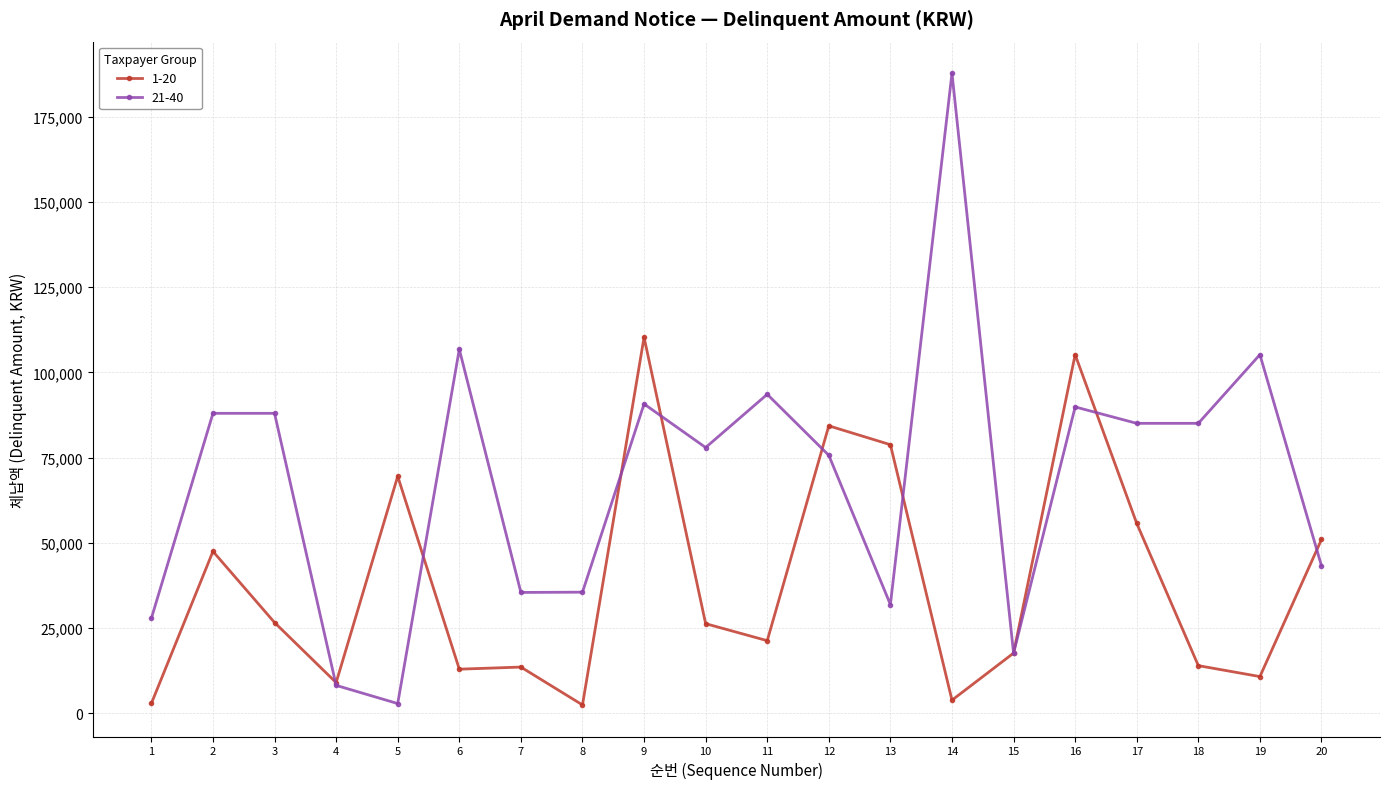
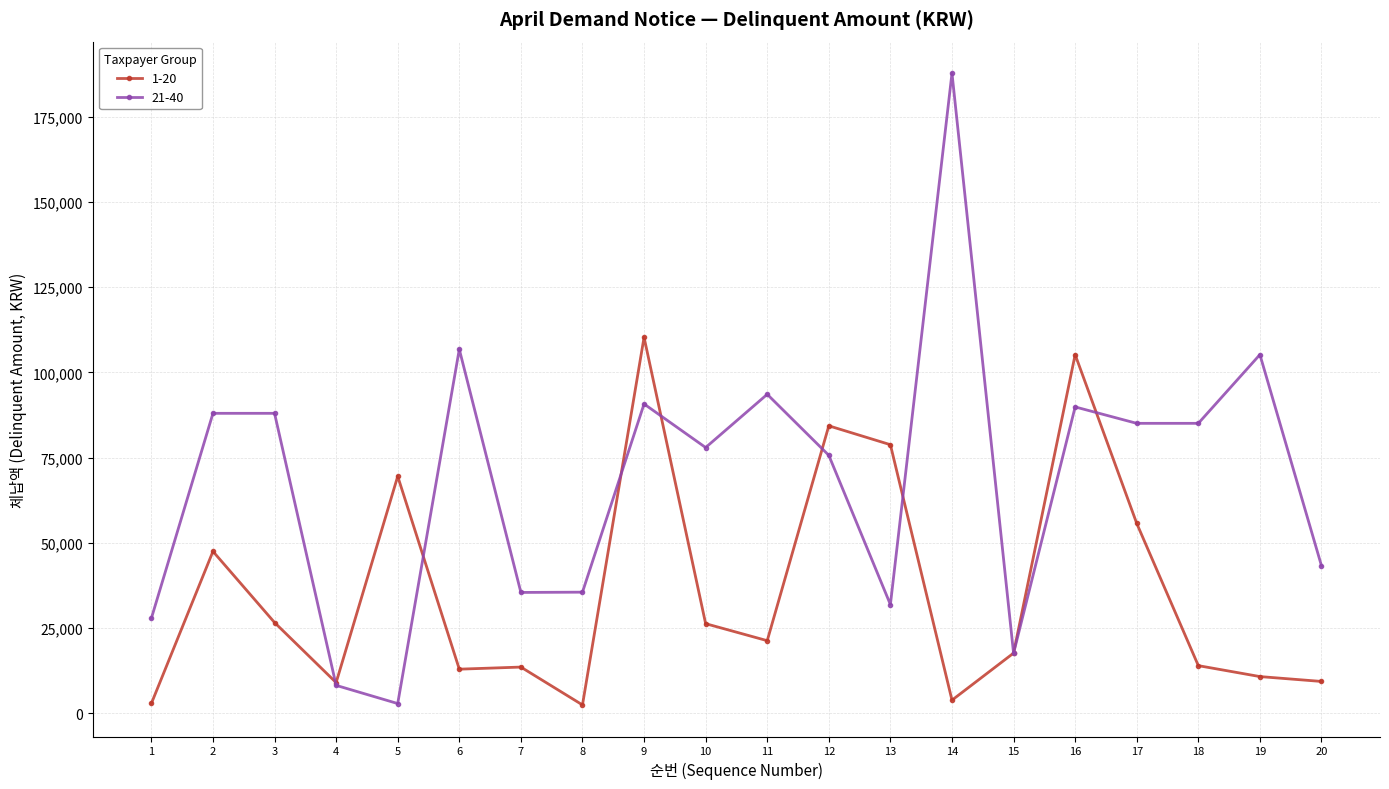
  {
    "1-20": {
      "1": "3,000",
      "2": "47,000",
      "3": "27,000",
      "4": "9,000",
      "5": "70,000",
      "6": "13,000",
      "7": "13,000",
      "8": "2,000",
      "9": "110,000",
      "10": "26,000",
      "11": "21,000",
      "12": "84,000",
      "13": "79,000",
      "14": "4,000",
      "16": "105,000",
      "17": "56,000",
      "18": "14,000",
      "19": "11,000",
-     "20": "51,000"
+     "20": "9,000"
    },
    "21-40": {
      "1": "28,000",
      "2": "88,000",
      "3": "88,000",
      "4": "8,000",
      "5": "3,000",
      "6": "107,000",
      "7": "35,000",
      "8": "35,000",
      "9": "91,000",
      "10": "78,000",
      "11": "94,000",
      "12": "76,000",
      "13": "32,000",
      "14": "188,000",
      "16": "90,000",
      "17": "85,000",
      "18": "85,000",
      "19": "105,000",
      "20": "43,000"
    }
  }
